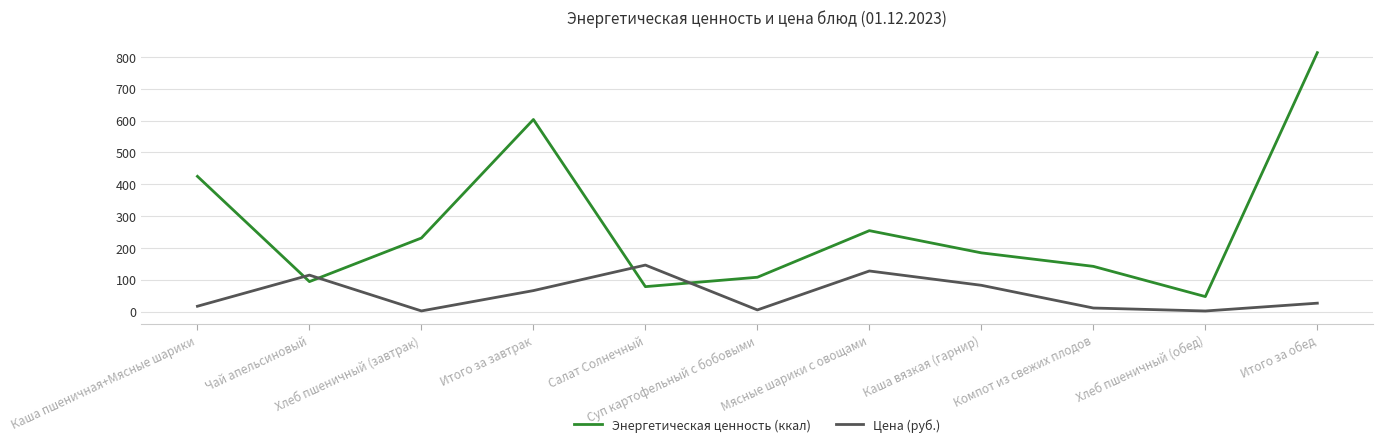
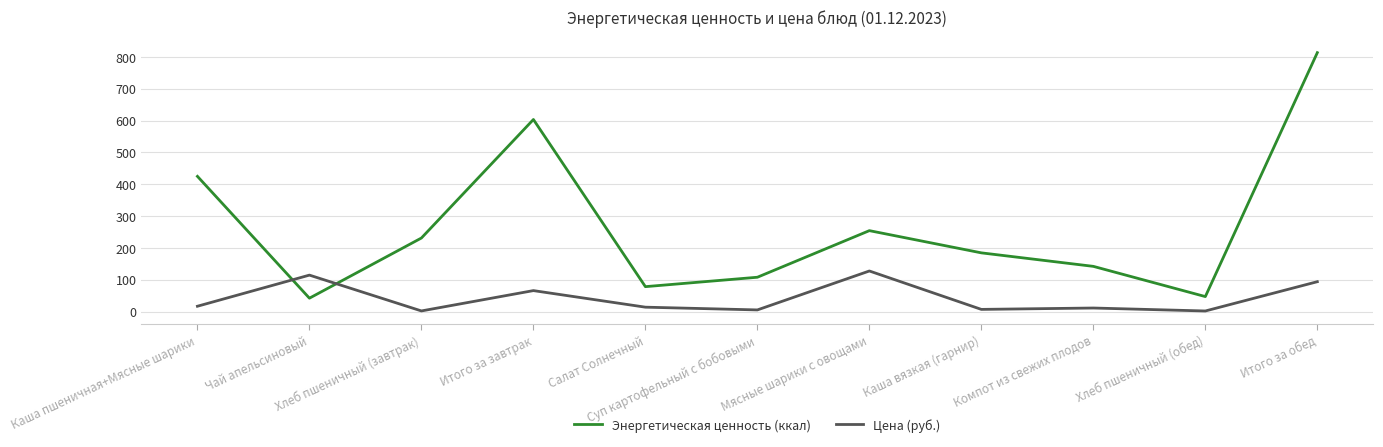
  {
    "Энергетическая ценность (ккал)": {
      "Каша пшеничная+Мясные шарики": 420,
-     "Чай апельсиновый": 90,
+     "Чай апельсиновый": 40,
      "Хлеб пшеничный (завтрак)": 230,
      "Итого за завтрак": 600,
      "Салат Солнечный": 80,
      "Суп картофельный с бобовыми": 110,
      "Мясные шарики с овощами": 250,
      "Каша вязкая (гарнир)": 180,
      "Компот из свежих плодов": 140,
      "Хлеб пшеничный (обед)": 50,
      "Итого за обед": 810
    },
    "Цена (руб.)": {
      "Каша пшеничная+Мясные шарики": 20,
      "Чай апельсиновый": 110,
      "Хлеб пшеничный (завтрак)": 0,
      "Итого за завтрак": 70,
-     "Салат Солнечный": 150,
+     "Салат Солнечный": 10,
      "Суп картофельный с бобовыми": 10,
      "Мясные шарики с овощами": 130,
-     "Каша вязкая (гарнир)": 80,
+     "Каша вязкая (гарнир)": 10,
      "Компот из свежих плодов": 10,
      "Хлеб пшеничный (обед)": 0,
-     "Итого за обед": 30
+     "Итого за обед": 90
    }
  }
